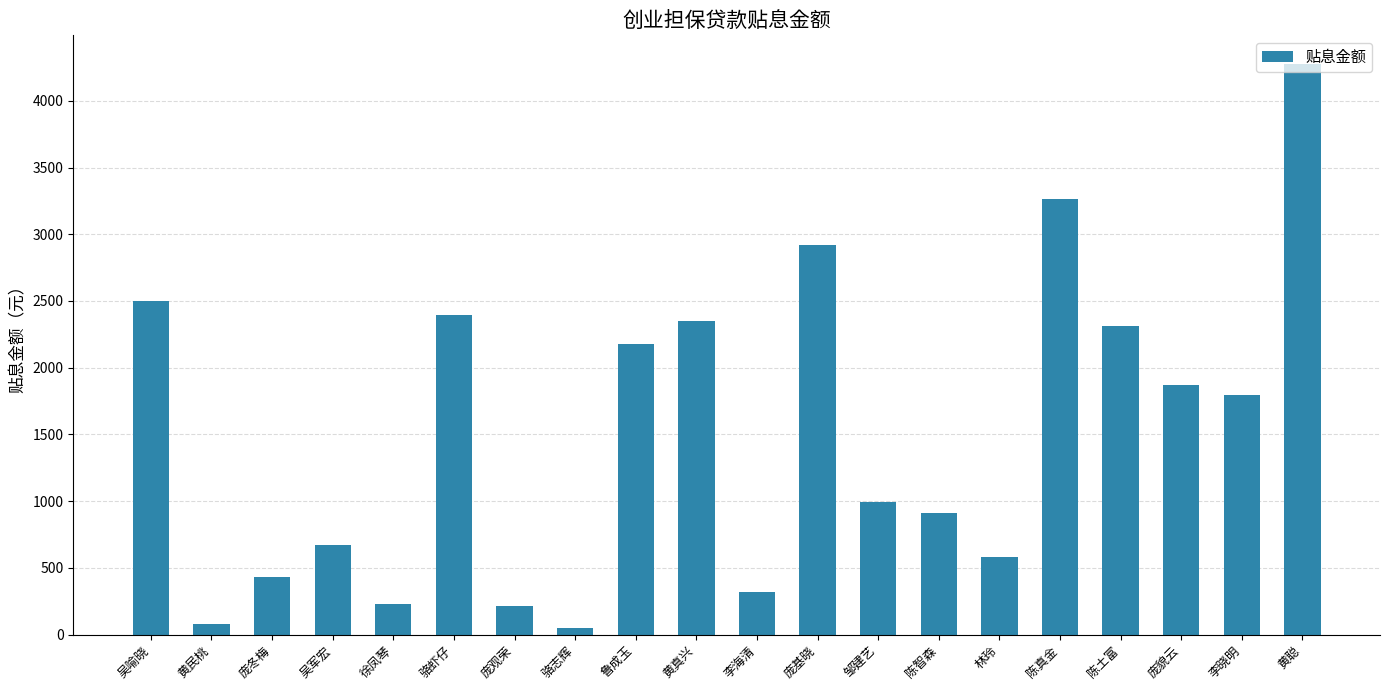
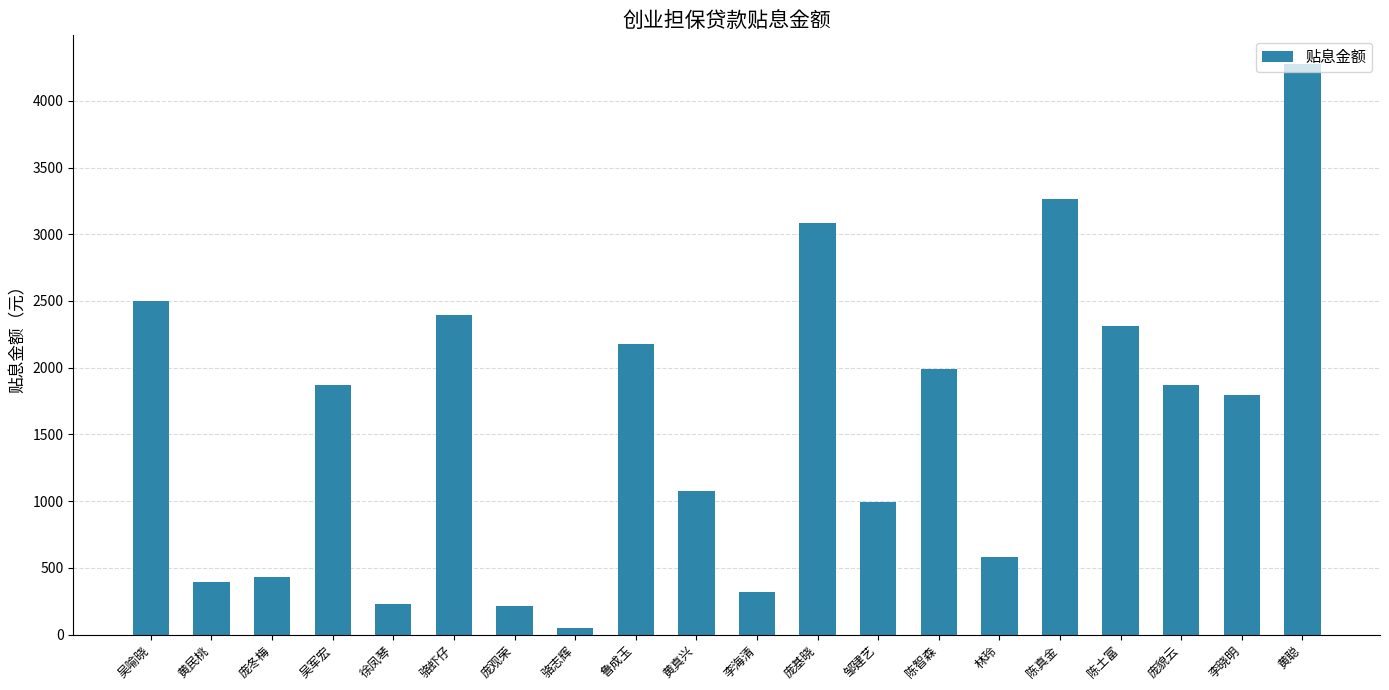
  {
    "吴喻晓": 2500,
-   "黄民桃": 80,
+   "黄民桃": 390,
    "庞冬梅": 430,
-   "吴军宏": 670,
+   "吴军宏": 1870,
    "徐凤琴": 230,
    "骆虾仔": 2400,
    "庞观荣": 210,
    "骆志辉": 50,
    "鲁成玉": 2180,
-   "黄真兴": 2350,
+   "黄真兴": 1080,
    "李海清": 320,
-   "庞基晓": 2920,
+   "庞基晓": 3080,
    "邹建艺": 1000,
-   "陈智森": 910,
+   "陈智森": 1990,
    "林玲": 580,
    "陈真金": 3260,
    "陈土富": 2310,
    "庞貌云": 1870,
    "李晓明": 1800
  }
